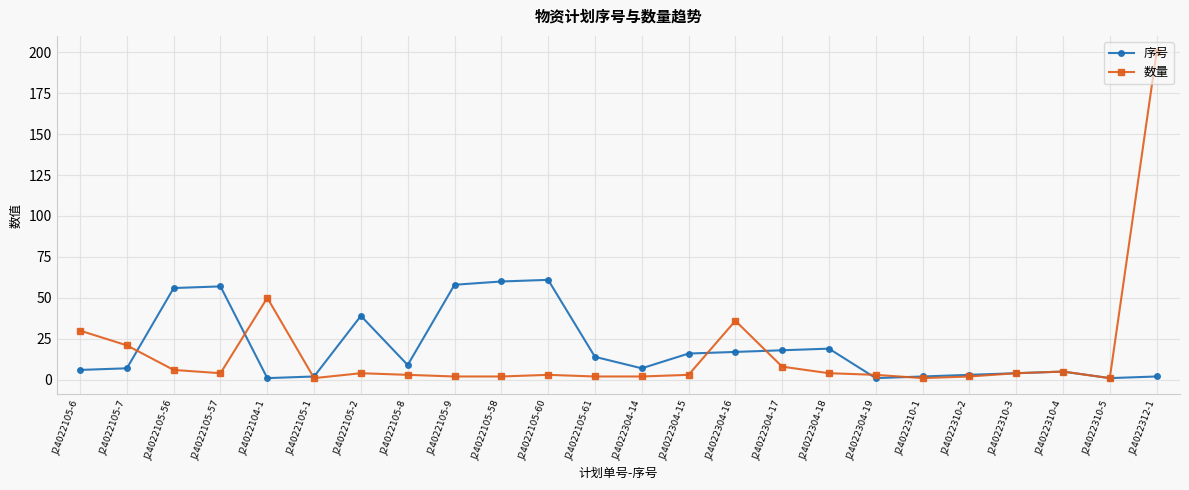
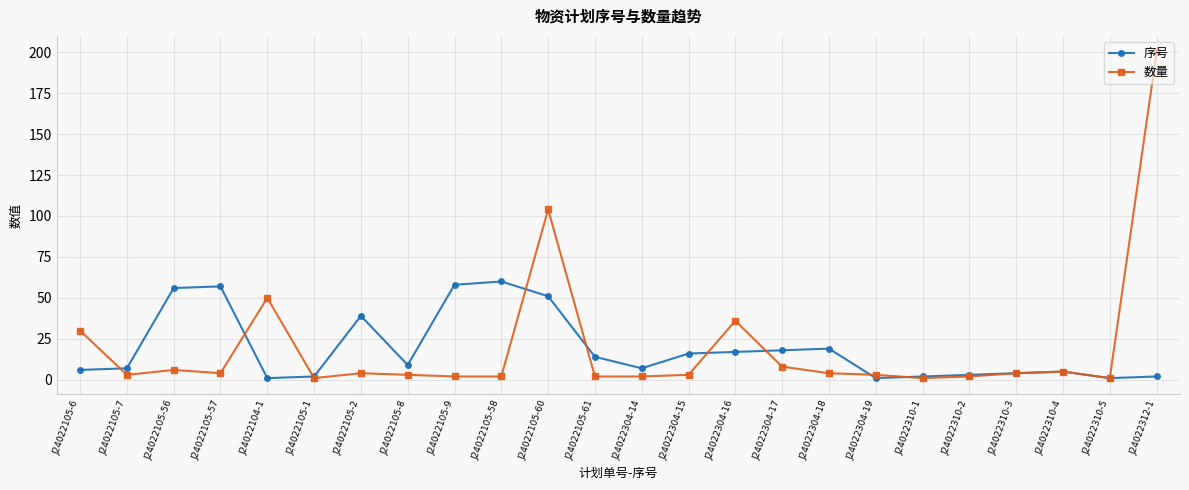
  {
    "序号": {
      "J24022105-6": 6,
      "J24022105-7": 7,
      "J24022105-56": 56,
      "J24022105-57": 57,
      "J24022104-1": 1,
      "J24022105-2": 39,
      "J24022105-8": 9,
      "J24022105-9": 58,
      "J24022105-58": 60,
-     "J24022105-60": 61,
+     "J24022105-60": 51,
      "J24022105-61": 14,
      "J24022304-14": 7,
      "J24022304-15": 16,
      "J24022304-16": 17,
      "J24022304-17": 18,
      "J24022304-18": 19,
      "J24022304-19": 1,
      "J24022312-1": 2
    },
    "数量": {
      "J24022105-6": 30,
-     "J24022105-7": 21,
+     "J24022105-7": 3,
      "J24022105-56": 6,
      "J24022105-57": 4,
      "J24022104-1": 50,
      "J24022105-2": 4,
      "J24022105-8": 3,
      "J24022105-9": 2,
      "J24022105-58": 2,
-     "J24022105-60": 3,
+     "J24022105-60": 104,
      "J24022105-61": 2,
      "J24022304-14": 2,
      "J24022304-15": 3,
      "J24022304-16": 36,
      "J24022304-17": 8,
      "J24022304-18": 4,
      "J24022304-19": 3
    }
  }
